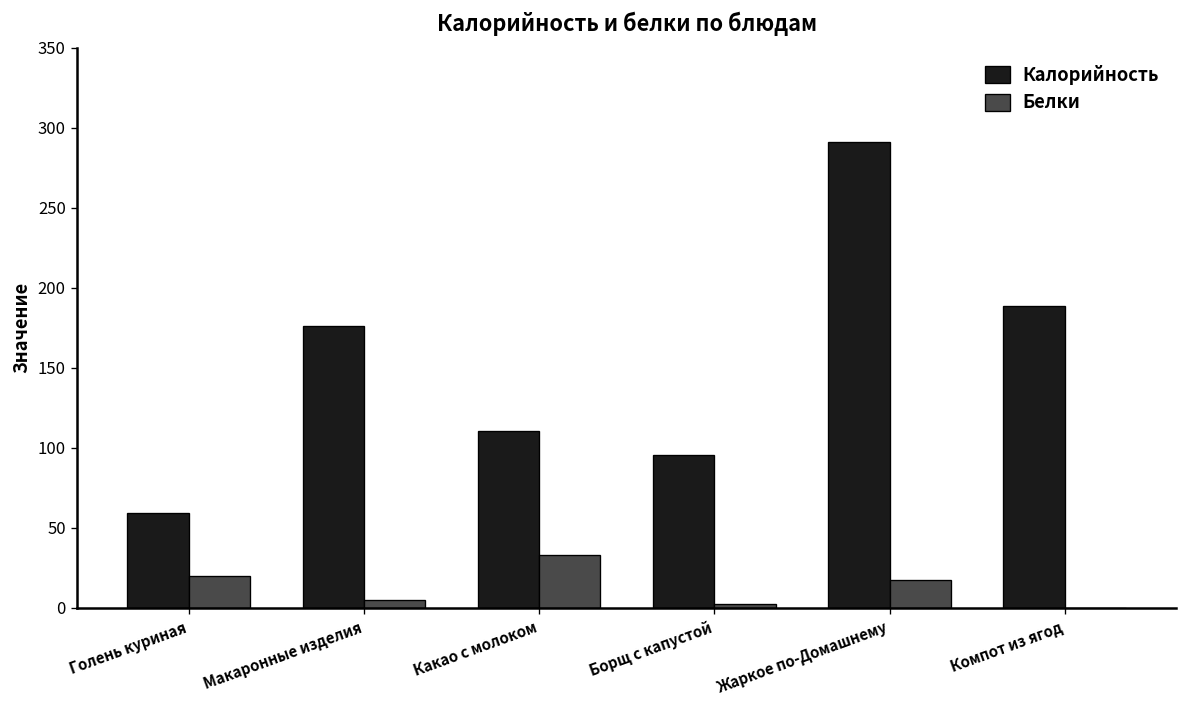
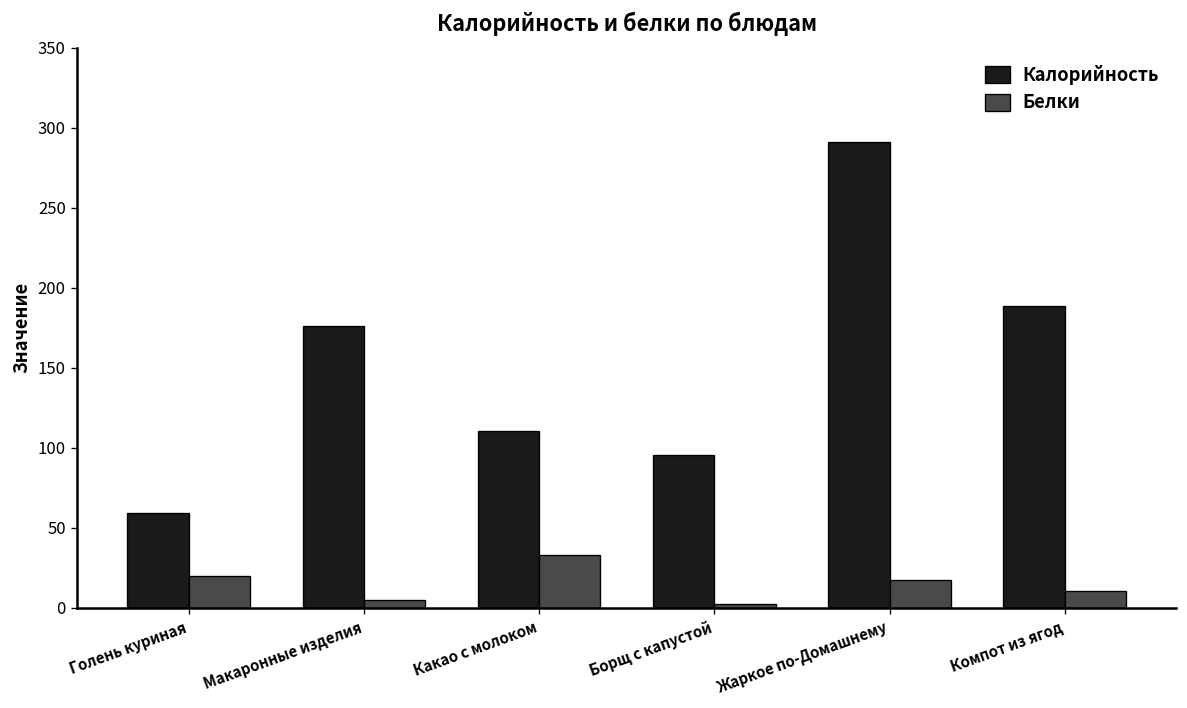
  {
    "Калорийность": {
      "Голень куриная": 59,
      "Макаронные изделия": 176,
      "Какао с молоком": 111,
      "Борщ с капустой": 95,
      "Жаркое по-Домашнему": 291,
      "Компот из ягод": 189
    },
    "Белки": {
      "Голень куриная": 20,
      "Макаронные изделия": 5,
      "Какао с молоком": 33,
      "Борщ с капустой": 2,
      "Жаркое по-Домашнему": 18,
-     "Компот из ягод": 0
+     "Компот из ягод": 11
    }
  }
